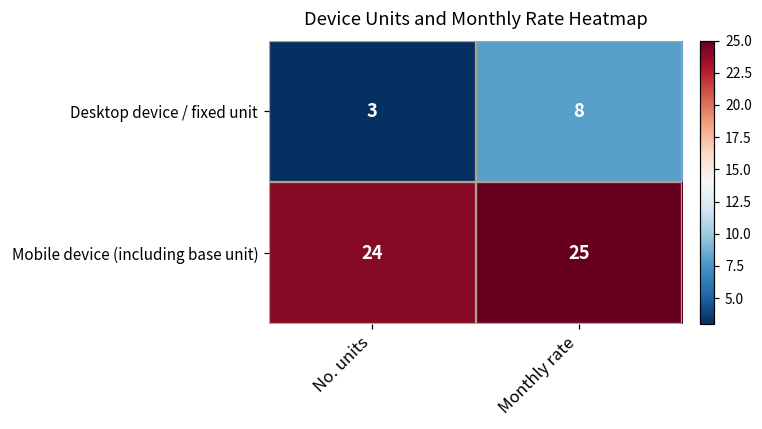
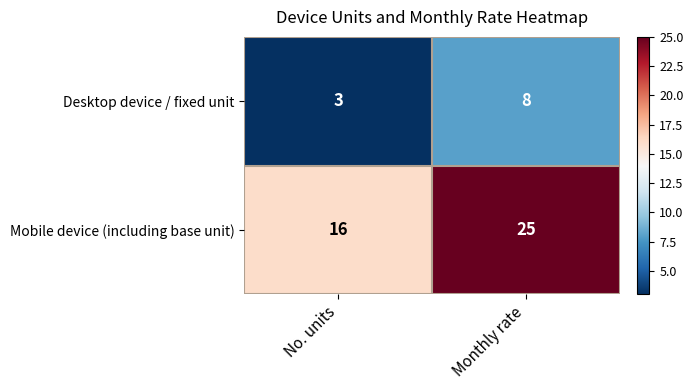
  {
    "Desktop device / fixed unit": {
      "No. units": 3,
      "Monthly rate": 8
    },
    "Mobile device (including base unit)": {
-     "No. units": 24,
+     "No. units": 16,
      "Monthly rate": 25
    }
  }
